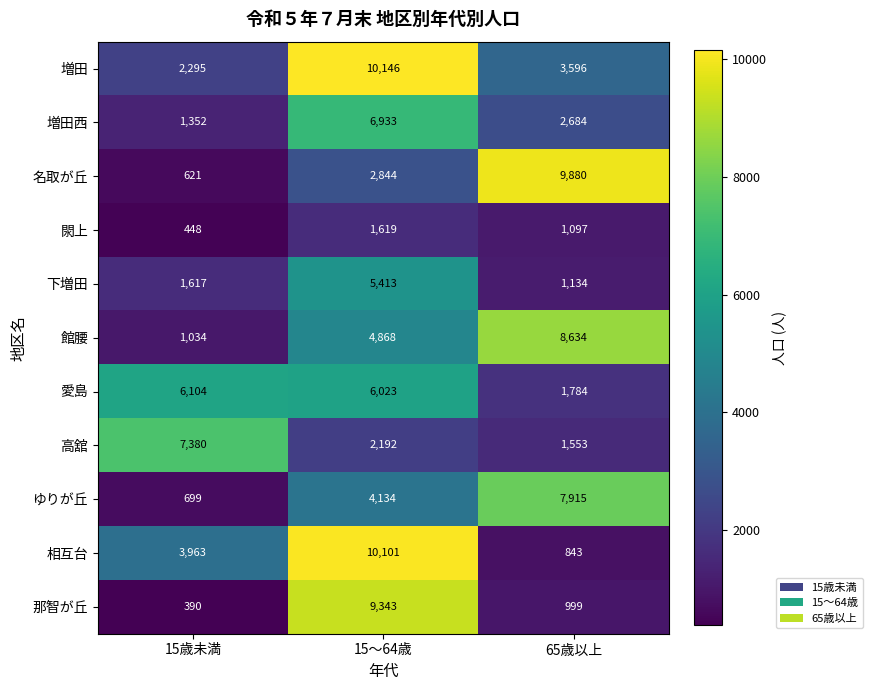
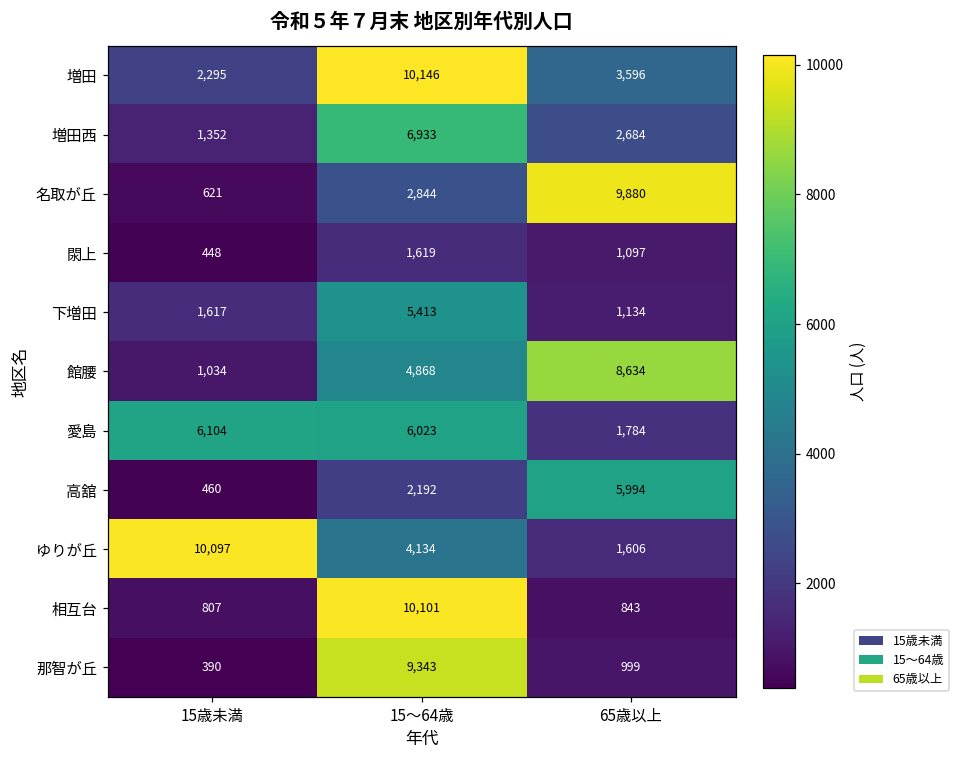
  {
    "増田": {
      "15歳未満": "2,295",
      "15〜64歳": "10,146",
      "65歳以上": "3,596"
    },
    "増田西": {
      "15歳未満": "1,352",
      "15〜64歳": "6,933",
      "65歳以上": "2,684"
    },
    "名取が丘": {
      "15歳未満": "621",
      "15〜64歳": "2,844",
      "65歳以上": "9,880"
    },
    "閖上": {
      "15歳未満": "448",
      "15〜64歳": "1,619",
      "65歳以上": "1,097"
    },
    "下増田": {
      "15歳未満": "1,617",
      "15〜64歳": "5,413",
      "65歳以上": "1,134"
    },
    "館腰": {
      "15歳未満": "1,034",
      "15〜64歳": "4,868",
      "65歳以上": "8,634"
    },
    "愛島": {
      "15歳未満": "6,104",
      "15〜64歳": "6,023",
      "65歳以上": "1,784"
    },
    "高舘": {
-     "15歳未満": "7,380",
+     "15歳未満": "460",
      "15〜64歳": "2,192",
-     "65歳以上": "1,553"
+     "65歳以上": "5,994"
    },
    "ゆりが丘": {
-     "15歳未満": "699",
+     "15歳未満": "10,097",
      "15〜64歳": "4,134",
-     "65歳以上": "7,915"
+     "65歳以上": "1,606"
    },
    "相互台": {
-     "15歳未満": "3,963",
+     "15歳未満": "807",
      "15〜64歳": "10,101",
      "65歳以上": "843"
    },
    "那智が丘": {
      "15歳未満": "390",
      "15〜64歳": "9,343",
      "65歳以上": "999"
    }
  }
